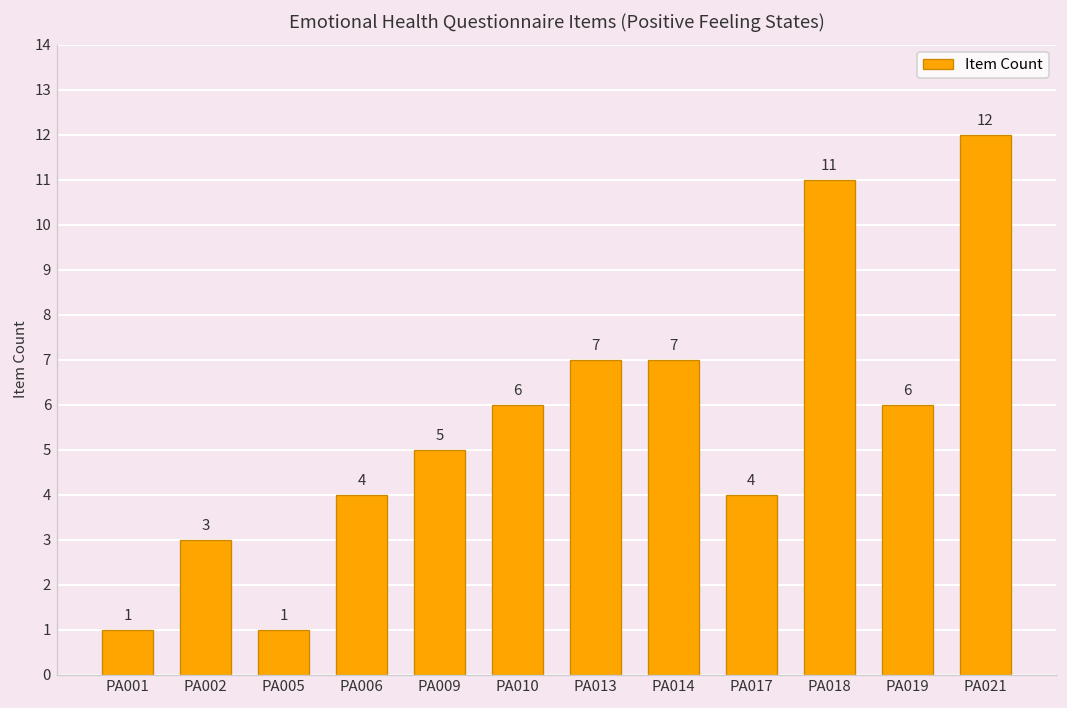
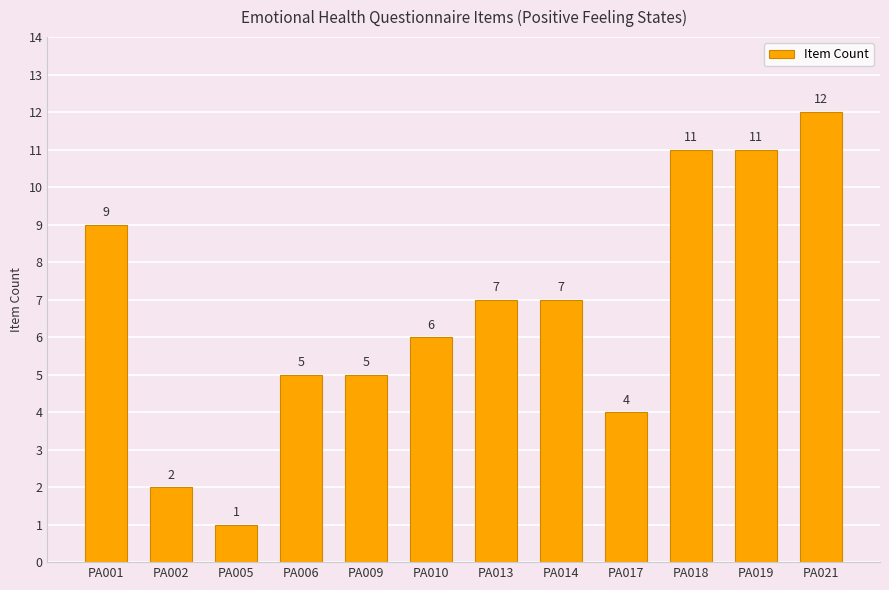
  {
-   "PA001": 1,
-   "PA002": 3,
+   "PA001": 9,
+   "PA002": 2,
    "PA005": 1,
-   "PA006": 4,
+   "PA006": 5,
    "PA009": 5,
    "PA010": 6,
    "PA013": 7,
    "PA014": 7,
    "PA017": 4,
    "PA018": 11,
-   "PA019": 6,
+   "PA019": 11,
    "PA021": 12
  }
